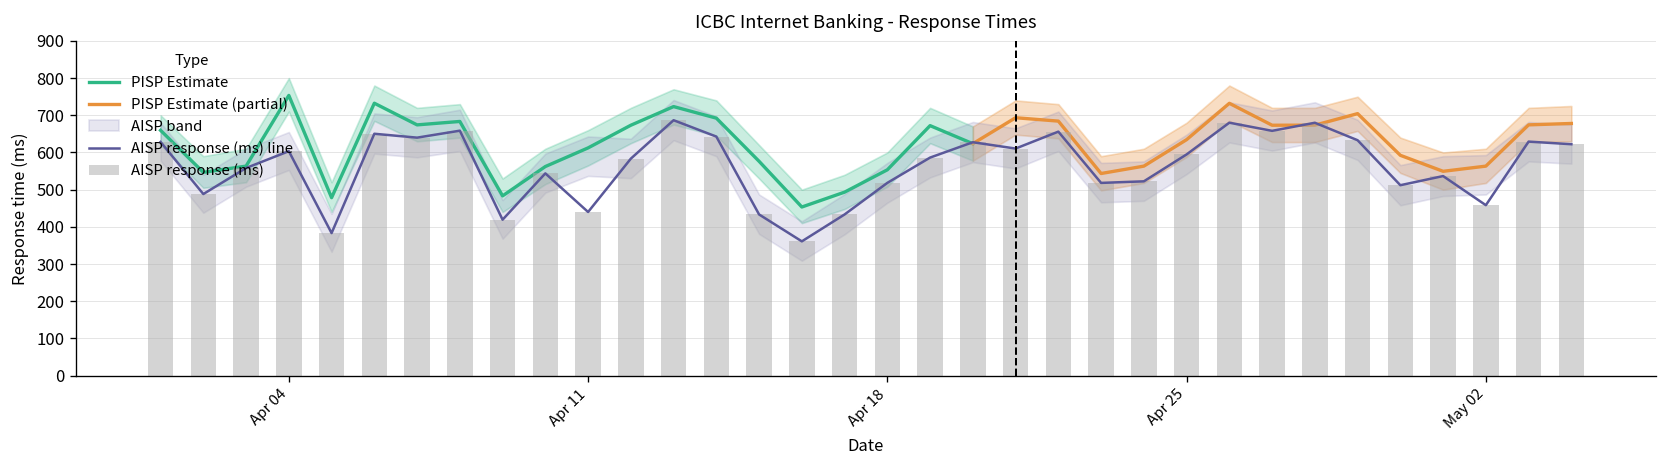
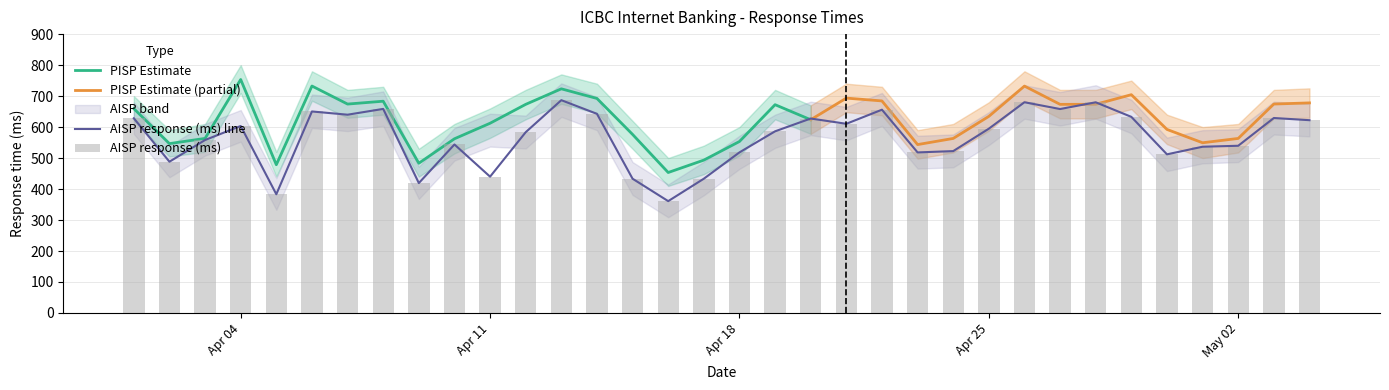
  {
    "AISP response (ms) line": {
      "Apr 04": 600,
      "Apr 11": 440,
      "Apr 18": 520,
      "Apr 25": 590,
-     "May 02": 460
+     "May 02": 540
    }
  }
